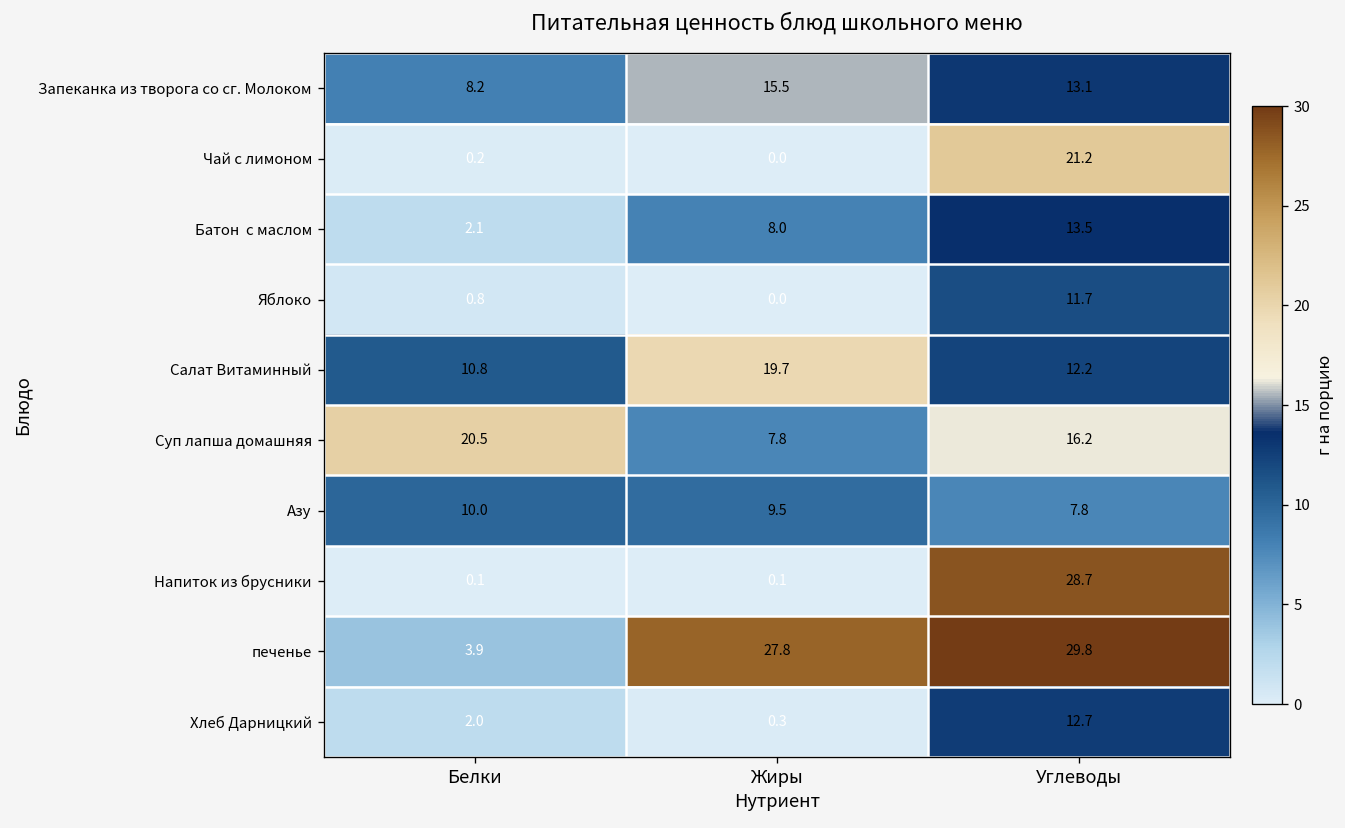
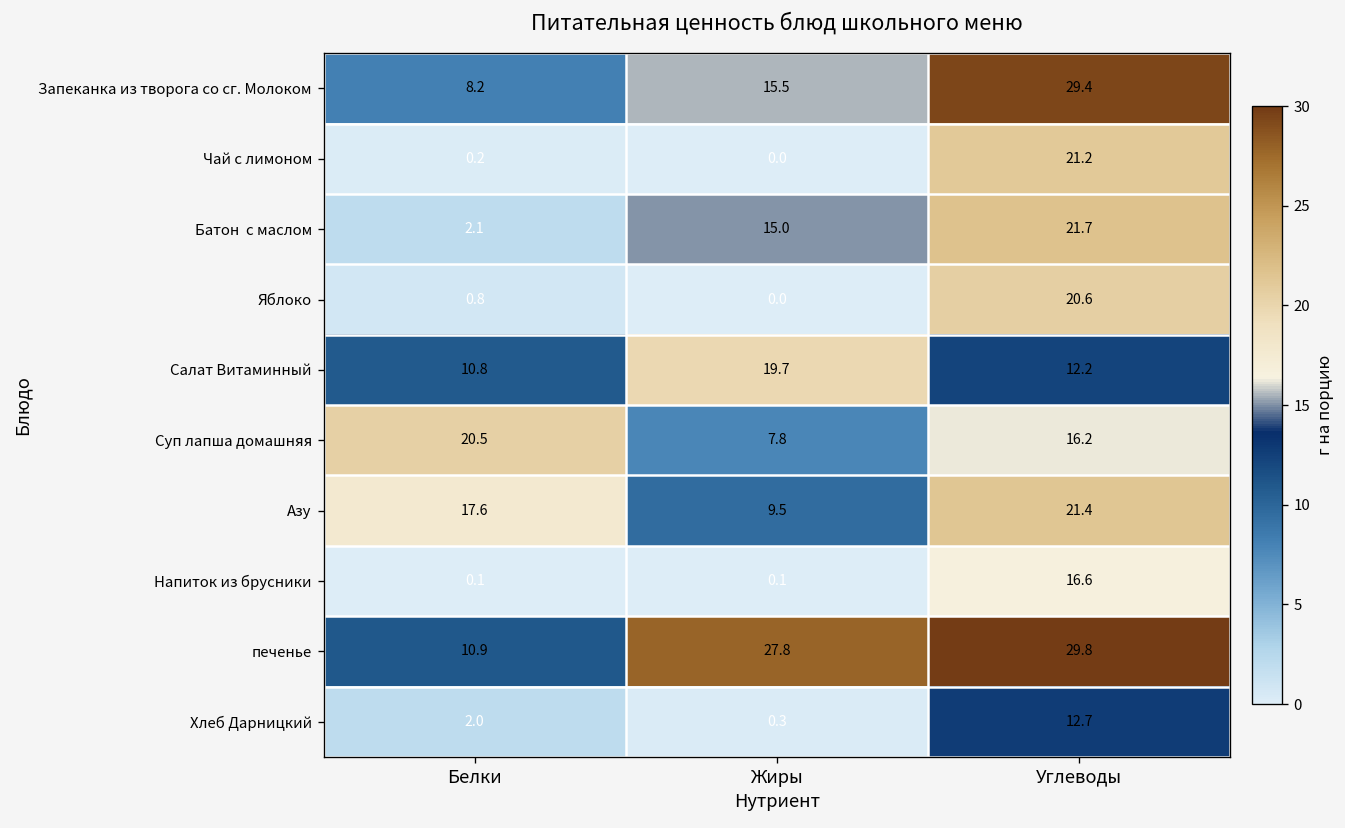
  {
    "Запеканка из творога со сг. Молоком": {
      "Белки": 8.2,
      "Жиры": 15.5,
-     "Углеводы": 13.1
+     "Углеводы": 29.4
    },
    "Чай с лимоном": {
      "Углеводы": 21.2
    },
    "Батон с маслом": {
      "Белки": 2.1,
-     "Жиры": 8.0,
-     "Углеводы": 13.5
+     "Жиры": 15.0,
+     "Углеводы": 21.7
    },
    "Яблоко": {
-     "Углеводы": 11.7
+     "Углеводы": 20.6
    },
    "Салат Витаминный": {
      "Белки": 10.8,
      "Жиры": 19.7,
      "Углеводы": 12.2
    },
    "Суп лапша домашняя": {
      "Белки": 20.5,
      "Жиры": 7.8,
      "Углеводы": 16.2
    },
    "Азу": {
-     "Белки": 10.0,
+     "Белки": 17.6,
      "Жиры": 9.5,
-     "Углеводы": 7.8
+     "Углеводы": 21.4
    },
    "Напиток из брусники": {
-     "Углеводы": 28.7
+     "Углеводы": 16.6
    },
    "печенье": {
-     "Белки": 3.9,
+     "Белки": 10.9,
      "Жиры": 27.8,
      "Углеводы": 29.8
    },
    "Хлеб Дарницкий": {
      "Белки": 2.0,
      "Углеводы": 12.7
    }
  }
